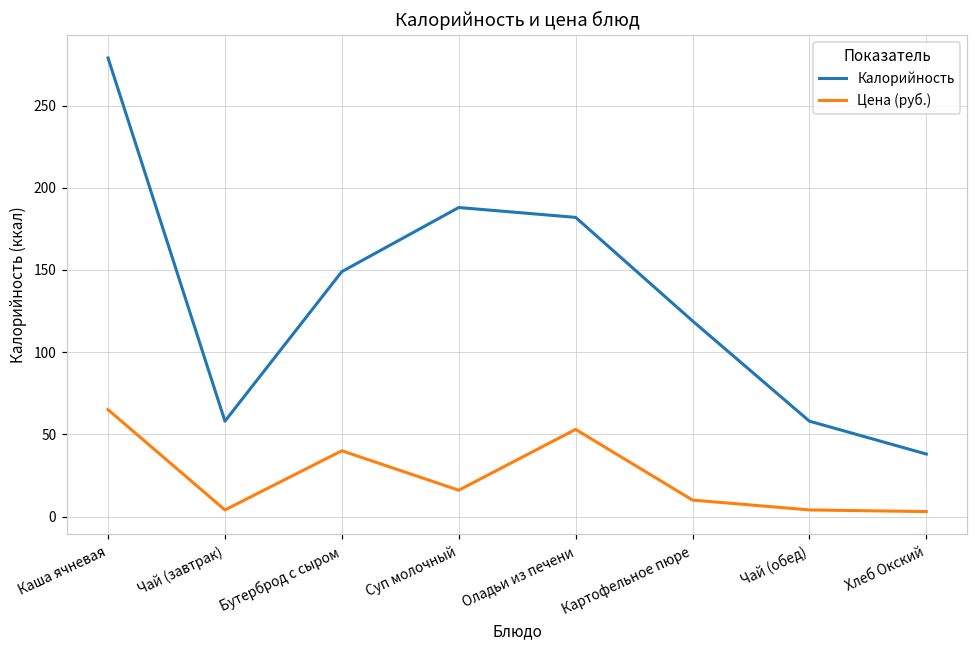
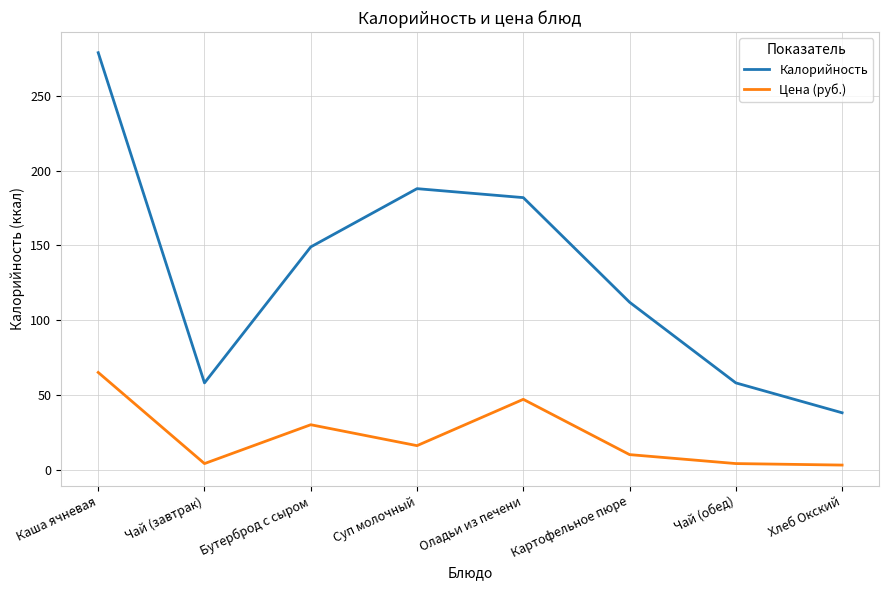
  {
    "Калорийность": {
      "Каша ячневая": 279,
      "Чай (завтрак)": 58,
      "Бутерброд с сыром": 149,
      "Суп молочный": 188,
      "Оладьи из печени": 182,
-     "Картофельное пюре": 119,
+     "Картофельное пюре": 112,
      "Чай (обед)": 58,
      "Хлеб Окский": 38
    },
    "Цена (руб.)": {
      "Каша ячневая": 65,
      "Чай (завтрак)": 4,
-     "Бутерброд с сыром": 40,
+     "Бутерброд с сыром": 30,
      "Суп молочный": 16,
-     "Оладьи из печени": 53,
+     "Оладьи из печени": 47,
      "Картофельное пюре": 10,
      "Чай (обед)": 4,
      "Хлеб Окский": 3
    }
  }
